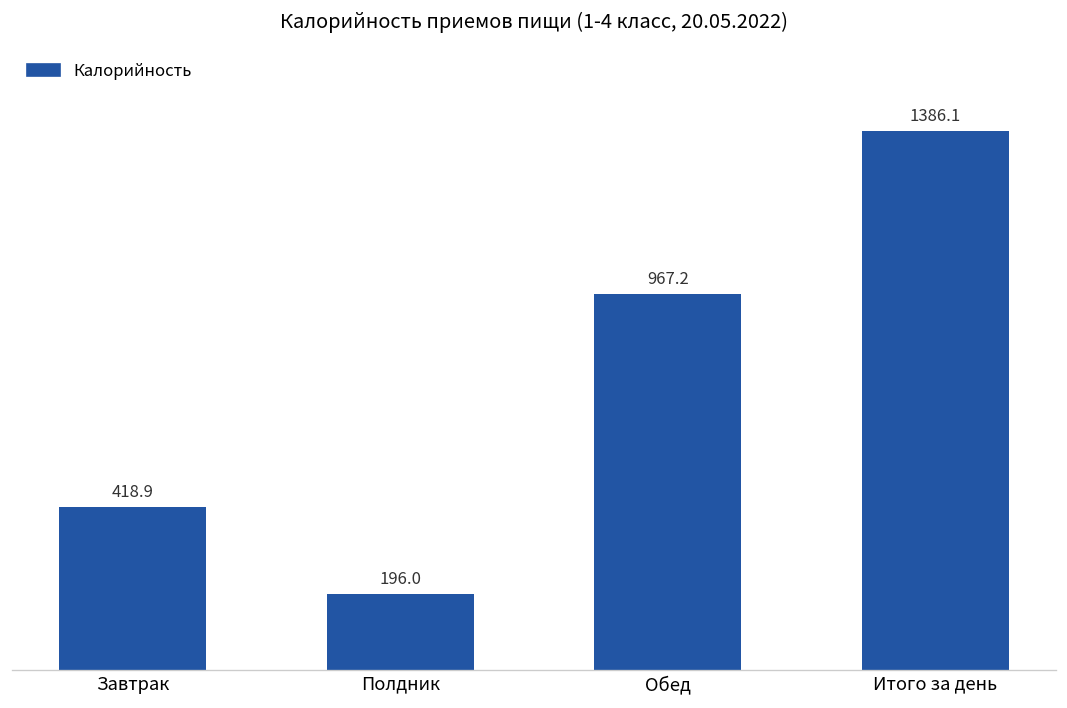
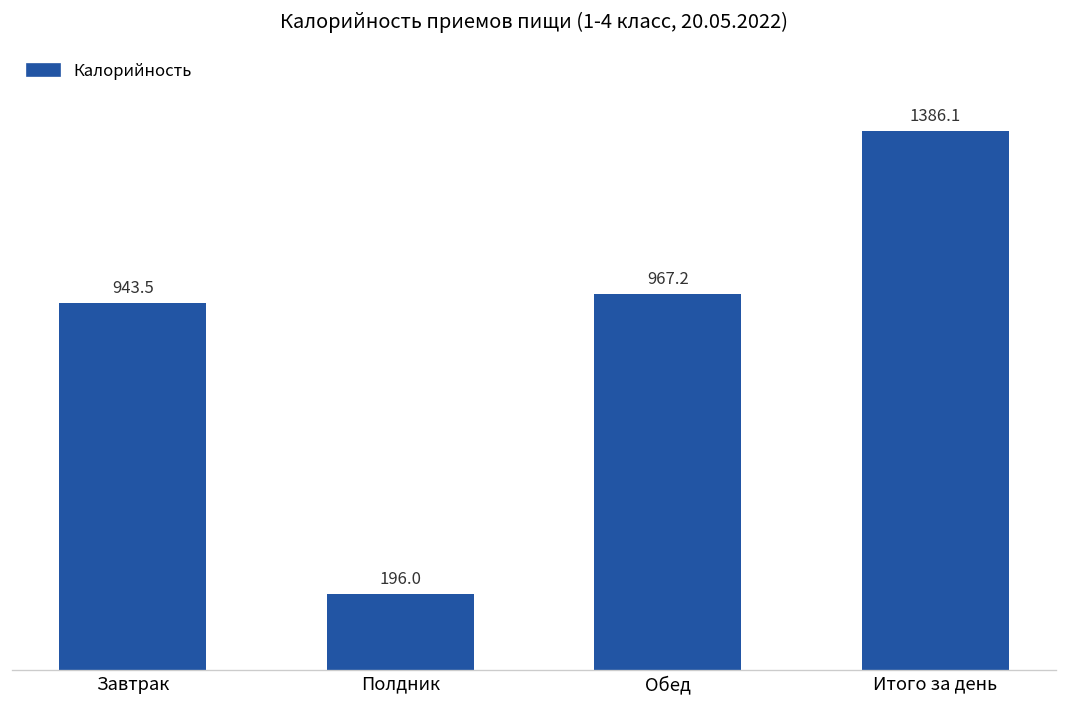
  {
-   "Завтрак": 418.9,
+   "Завтрак": 943.5,
    "Полдник": 196.0,
    "Обед": 967.2,
    "Итого за день": 1386.1
  }
